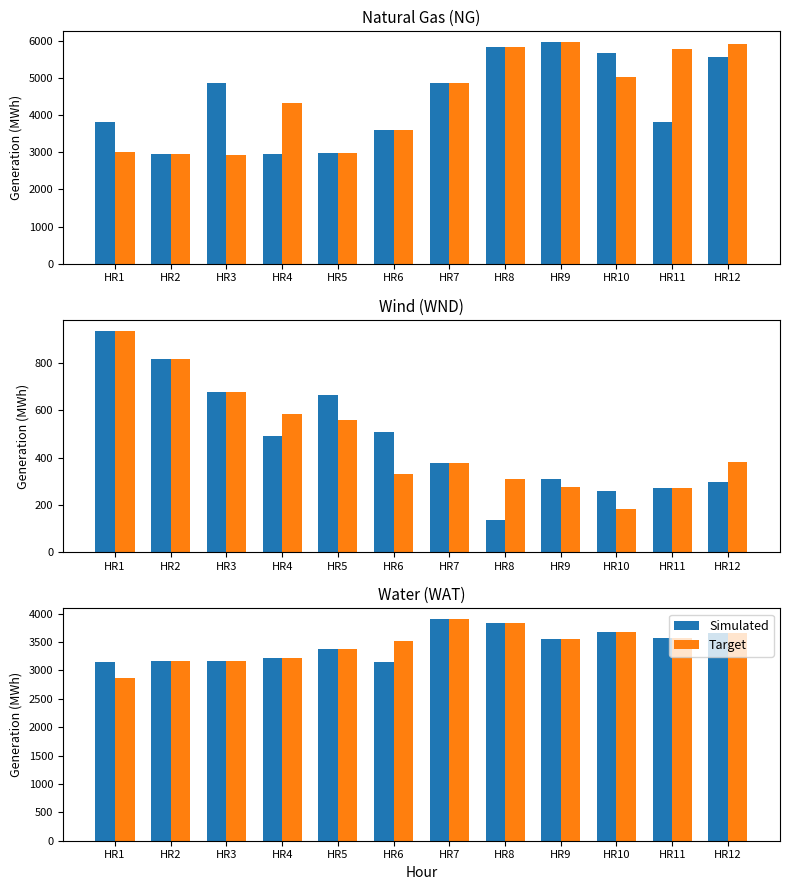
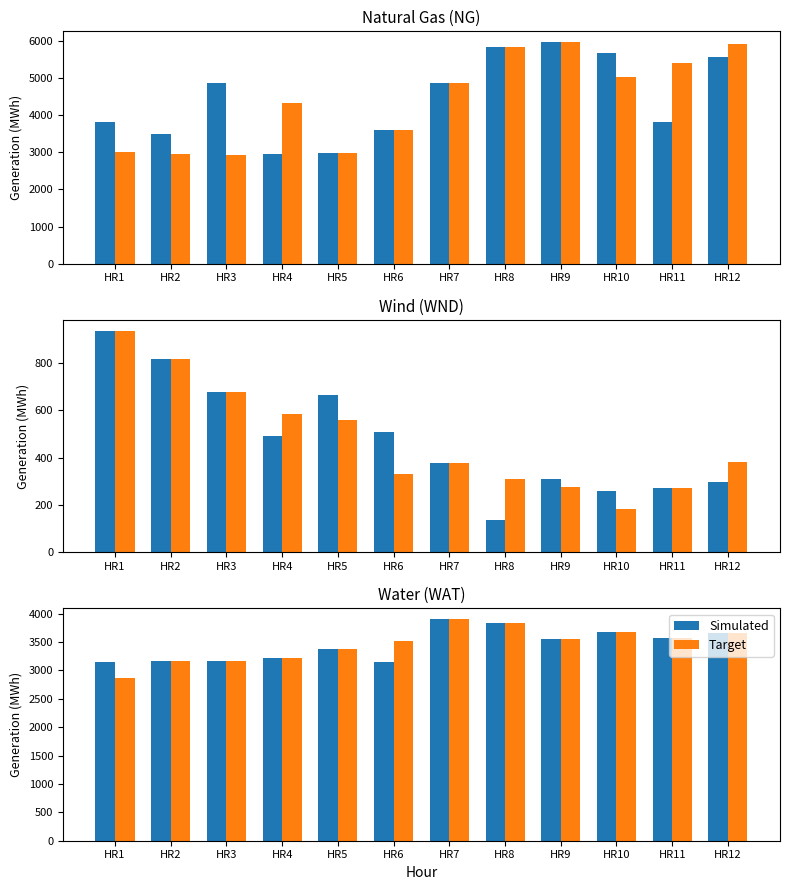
  {
    "Natural Gas (NG)": {
      "Simulated": {
        "HR1": 3800,
-       "HR2": 2900,
+       "HR2": 3500,
        "HR3": 4900,
        "HR4": 2900,
        "HR5": 3000,
        "HR6": 3600,
        "HR7": 4900,
        "HR8": 5800,
        "HR9": 6000,
        "HR10": 5700,
        "HR11": 3800,
        "HR12": 5600
      },
      "Target": {
        "HR1": 3000,
        "HR2": 2900,
        "HR3": 2900,
        "HR4": 4300,
        "HR5": 3000,
        "HR6": 3600,
        "HR7": 4900,
        "HR8": 5800,
        "HR9": 6000,
        "HR10": 5000,
-       "HR11": 5800,
+       "HR11": 5400,
        "HR12": 5900
      }
    },
    "Wind (WND)": {
      "Simulated": {
        "HR1": 940,
        "HR2": 820,
        "HR3": 680,
        "HR4": 490,
        "HR5": 670,
        "HR6": 510,
        "HR7": 380,
        "HR8": 140,
        "HR9": 310,
        "HR10": 260,
        "HR11": 270,
        "HR12": 300
      },
      "Target": {
        "HR1": 940,
        "HR2": 820,
        "HR3": 680,
        "HR4": 590,
        "HR5": 560,
        "HR6": 330,
        "HR7": 380,
        "HR8": 310,
        "HR9": 280,
        "HR10": 190,
        "HR11": 270,
        "HR12": 380
      }
    },
    "Water (WAT)": {
      "Simulated": {
        "HR1": 3100,
        "HR2": 3200,
        "HR3": 3200,
        "HR4": 3200,
        "HR5": 3400,
        "HR6": 3100,
        "HR7": 3900,
        "HR8": 3800,
        "HR9": 3600,
        "HR10": 3700,
        "HR11": 3600
      },
      "Target": {
        "HR1": 2900,
        "HR2": 3200,
        "HR3": 3200,
        "HR4": 3200,
        "HR5": 3400,
        "HR6": 3500,
        "HR7": 3900,
        "HR8": 3800,
        "HR9": 3600,
        "HR10": 3700
      }
    }
  }
